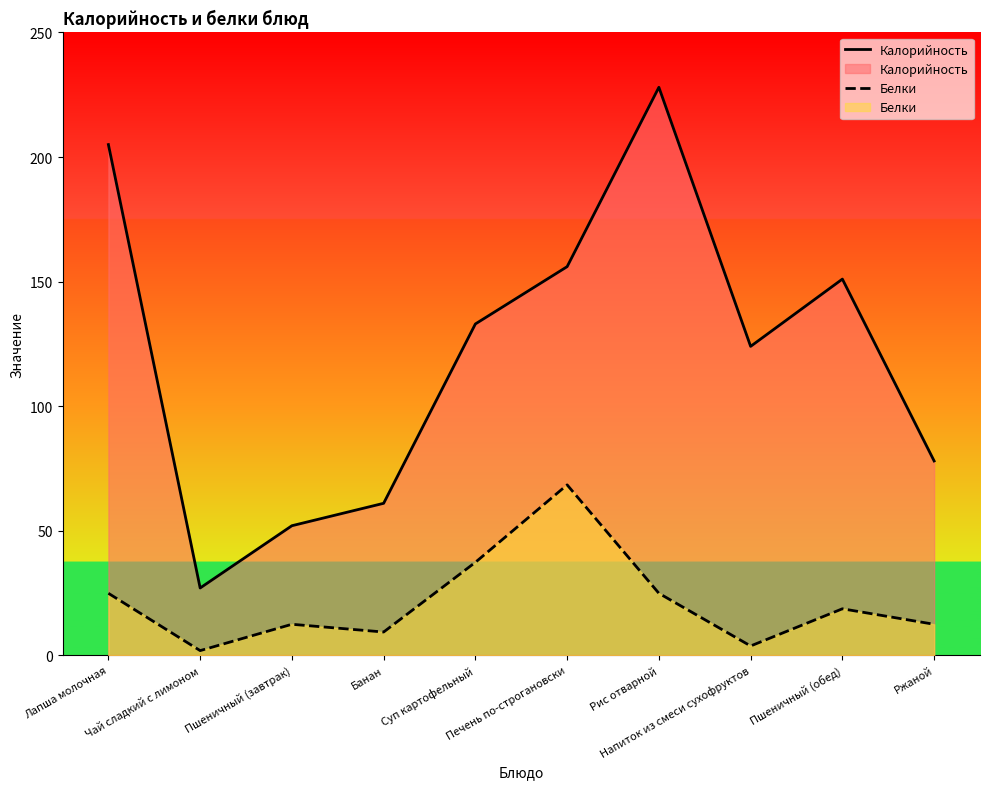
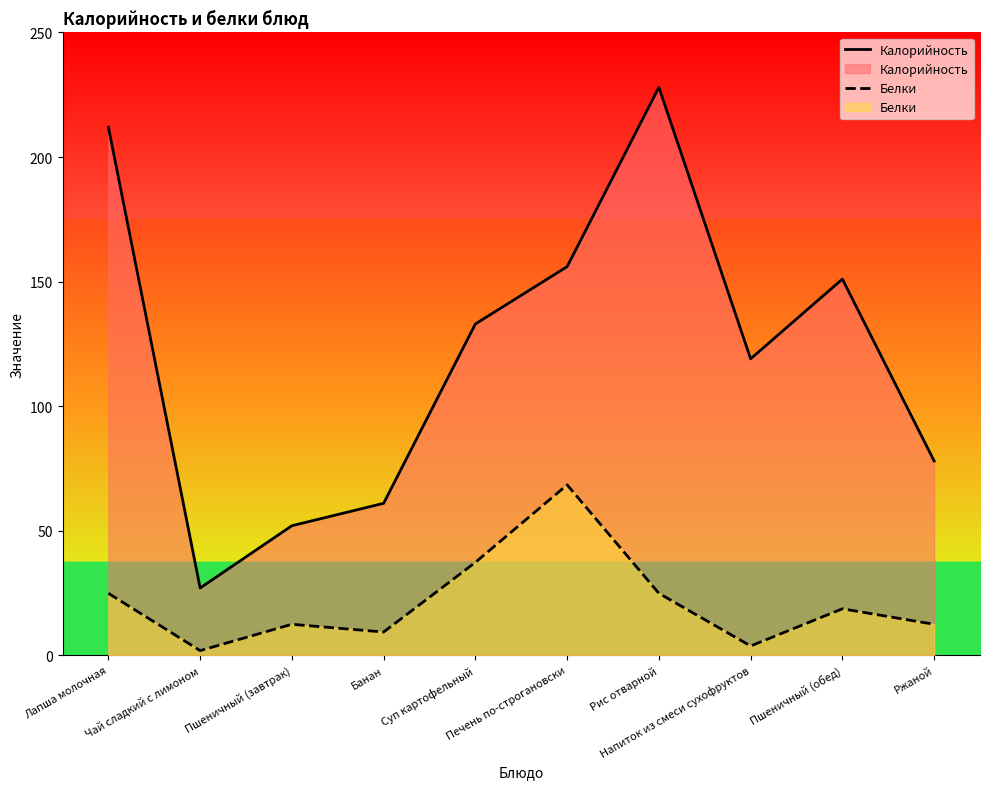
  {
    "Калорийность": {
-     "Лапша молочная": 205,
+     "Лапша молочная": 212,
      "Чай сладкий с лимоном": 27,
      "Пшеничный (завтрак)": 52,
      "Банан": 61,
      "Суп картофельный": 133,
      "Печень по-строгановски": 156,
      "Рис отварной": 228,
-     "Напиток из смеси сухофруктов": 124,
+     "Напиток из смеси сухофруктов": 119,
      "Пшеничный (обед)": 151,
      "Ржаной": 78
    },
    "Белки": {
      "Лапша молочная": 25,
      "Чай сладкий с лимоном": 2,
      "Пшеничный (завтрак)": 12,
      "Банан": 9,
      "Суп картофельный": 37,
      "Печень по-строгановски": 68,
      "Рис отварной": 25,
      "Напиток из смеси сухофруктов": 4,
      "Пшеничный (обед)": 19,
      "Ржаной": 12
    }
  }
